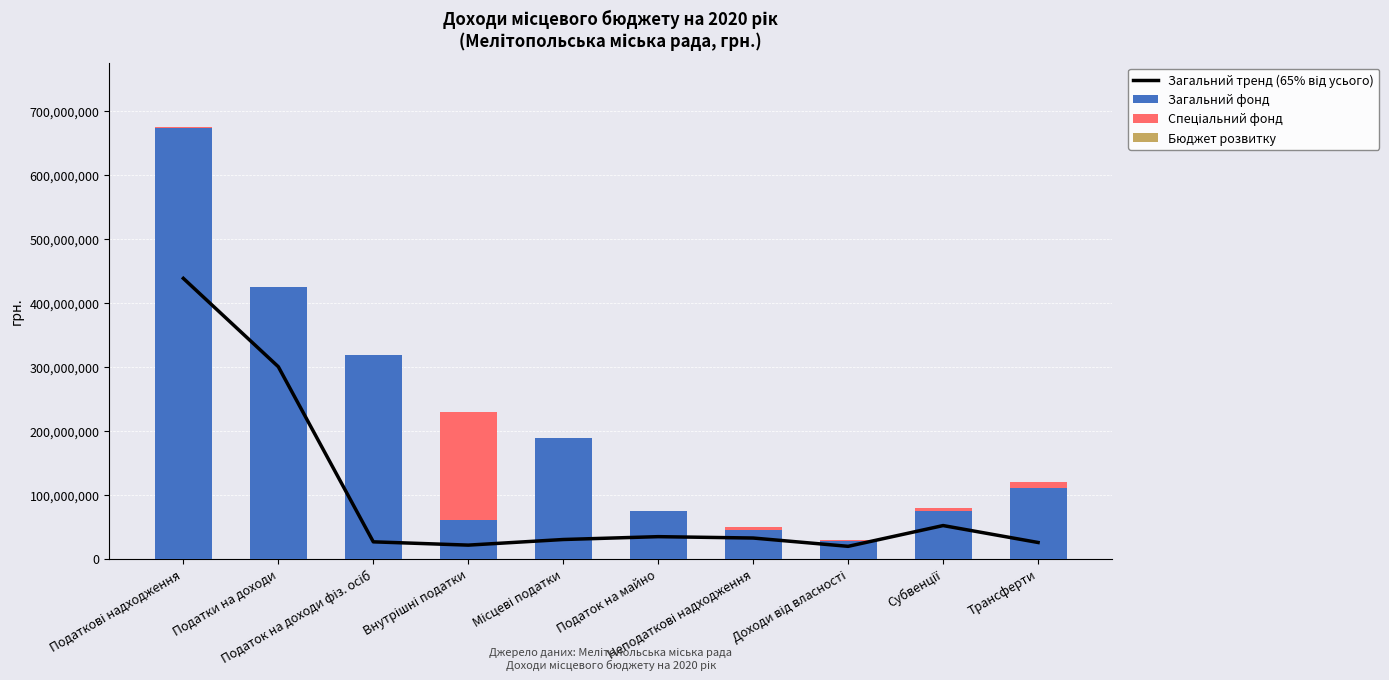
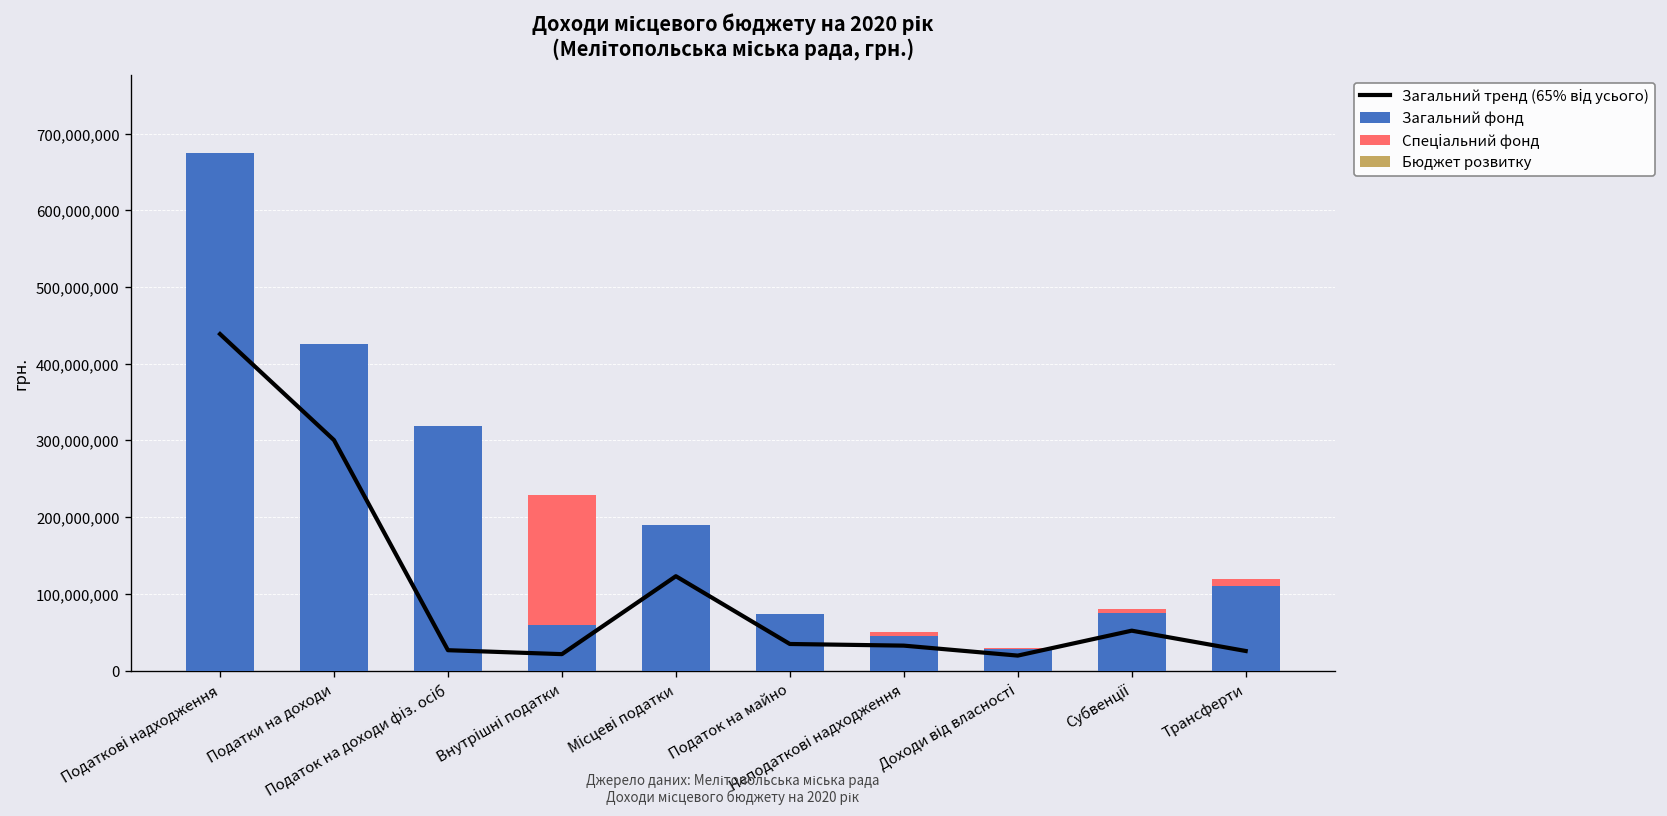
  {
    "Загальний тренд (65% від усього)": {
      "Податкові надходження": "440,000,000",
      "Податки на доходи": "300,000,000",
      "Податок на доходи фіз. осіб": "30,000,000",
      "Внутрішні податки": "20,000,000",
-     "Місцеві податки": "30,000,000",
+     "Місцеві податки": "120,000,000",
      "Податок на майно": "30,000,000",
      "Неподаткові надходження": "30,000,000",
      "Доходи від власності": "20,000,000",
      "Субвенції": "50,000,000",
      "Трансферти": "30,000,000"
    },
    "Загальний фонд": {
      "Податкові надходження": "670,000,000",
      "Податки на доходи": "430,000,000",
      "Податок на доходи фіз. осіб": "320,000,000",
      "Внутрішні податки": "60,000,000",
      "Місцеві податки": "190,000,000",
      "Податок на майно": "70,000,000",
      "Неподаткові надходження": "50,000,000",
      "Доходи від власності": "30,000,000",
      "Субвенції": "80,000,000",
      "Трансферти": "110,000,000"
    },
    "Бюджет розвитку": {
      "Податкові надходження": "0",
      "Податки на доходи": "0",
      "Податок на доходи фіз. осіб": "0",
      "Місцеві податки": "0",
      "Податок на майно": "0",
      "Доходи від власності": "0"
    }
  }
